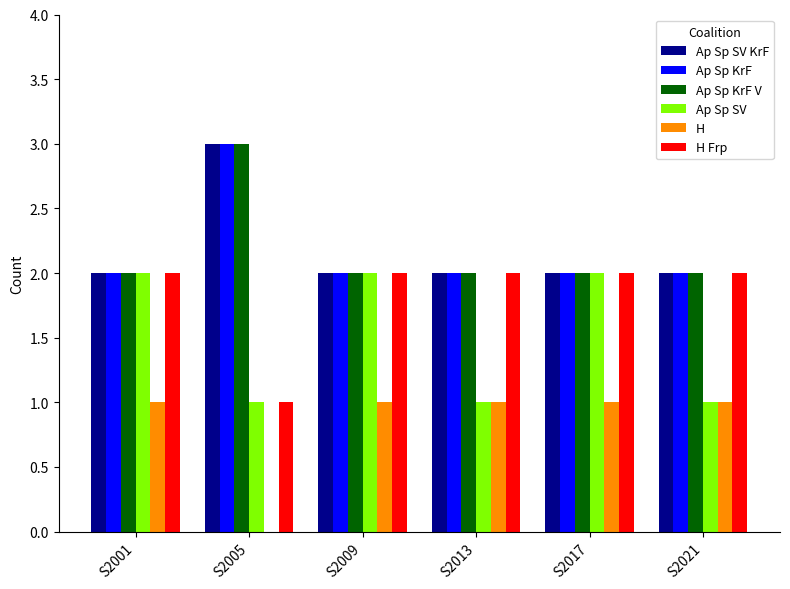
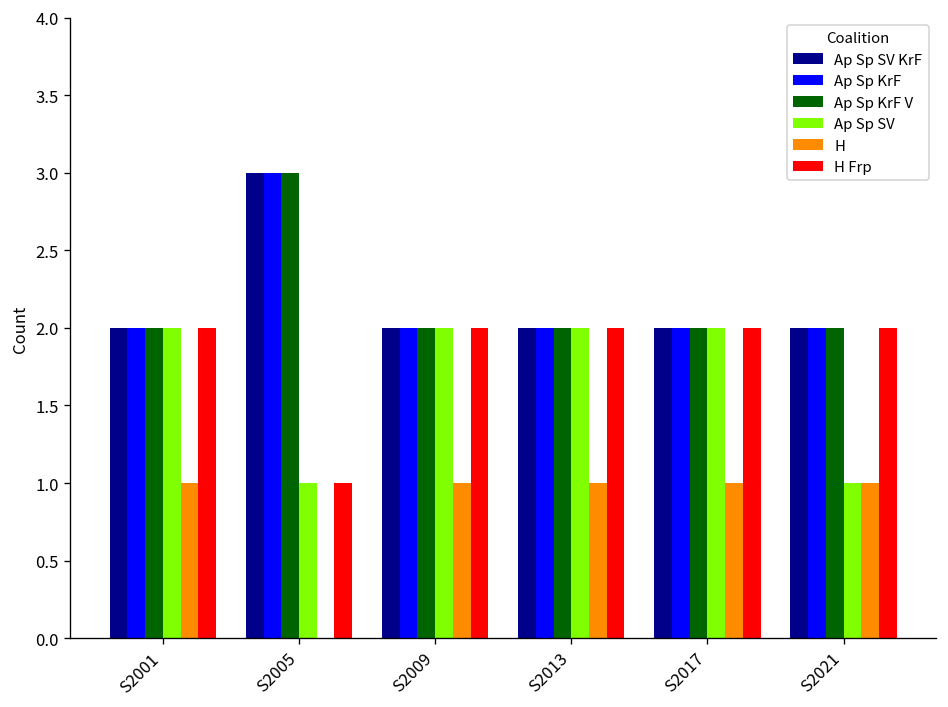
  {
    "Ap Sp SV KrF": {
      "S2001": 2,
      "S2005": 3,
      "S2009": 2,
      "S2013": 2,
      "S2017": 2,
      "S2021": 2
    },
    "Ap Sp KrF": {
      "S2001": 2,
      "S2005": 3,
      "S2009": 2,
      "S2013": 2,
      "S2017": 2,
      "S2021": 2
    },
    "Ap Sp KrF V": {
      "S2001": 2,
      "S2005": 3,
      "S2009": 2,
      "S2013": 2,
      "S2017": 2,
      "S2021": 2
    },
    "Ap Sp SV": {
      "S2001": 2,
      "S2005": 1,
      "S2009": 2,
-     "S2013": 1,
+     "S2013": 2,
      "S2017": 2,
      "S2021": 1
    },
    "H": {
      "S2001": 1,
      "S2005": 0,
      "S2009": 1,
      "S2013": 1,
      "S2017": 1,
      "S2021": 1
    },
    "H Frp": {
      "S2001": 2,
      "S2005": 1,
      "S2009": 2,
      "S2013": 2,
      "S2017": 2,
      "S2021": 2
    }
  }
